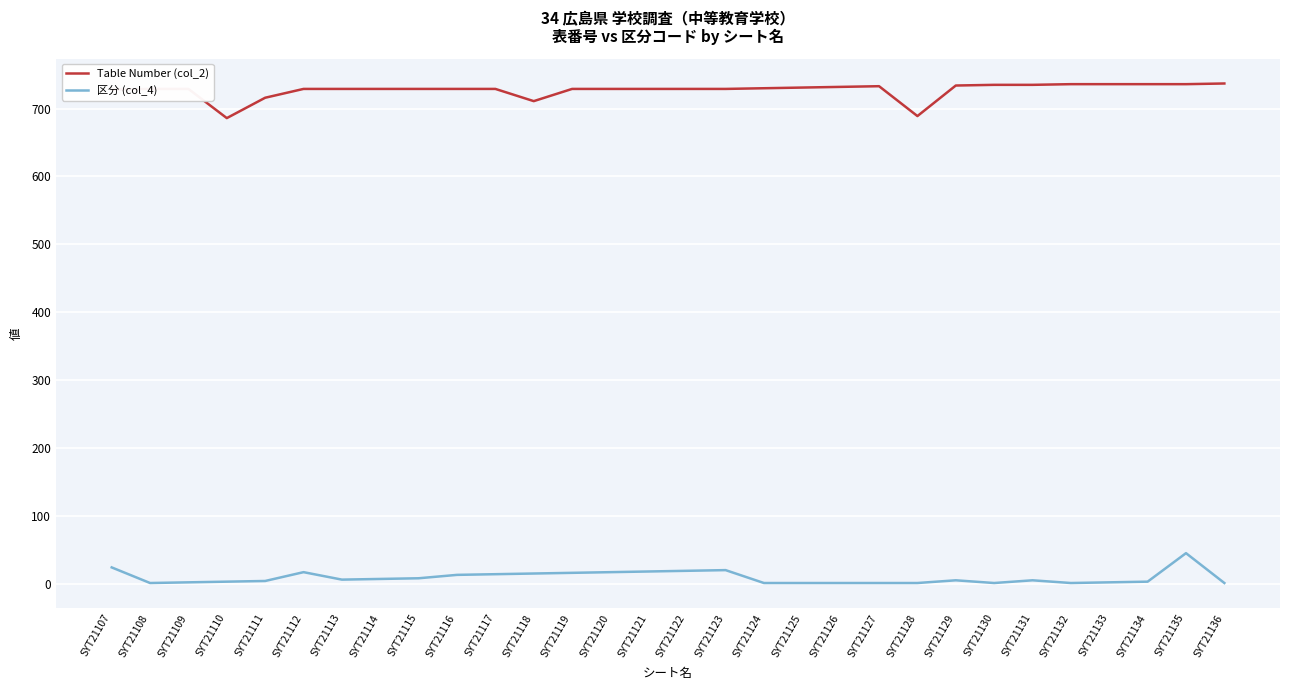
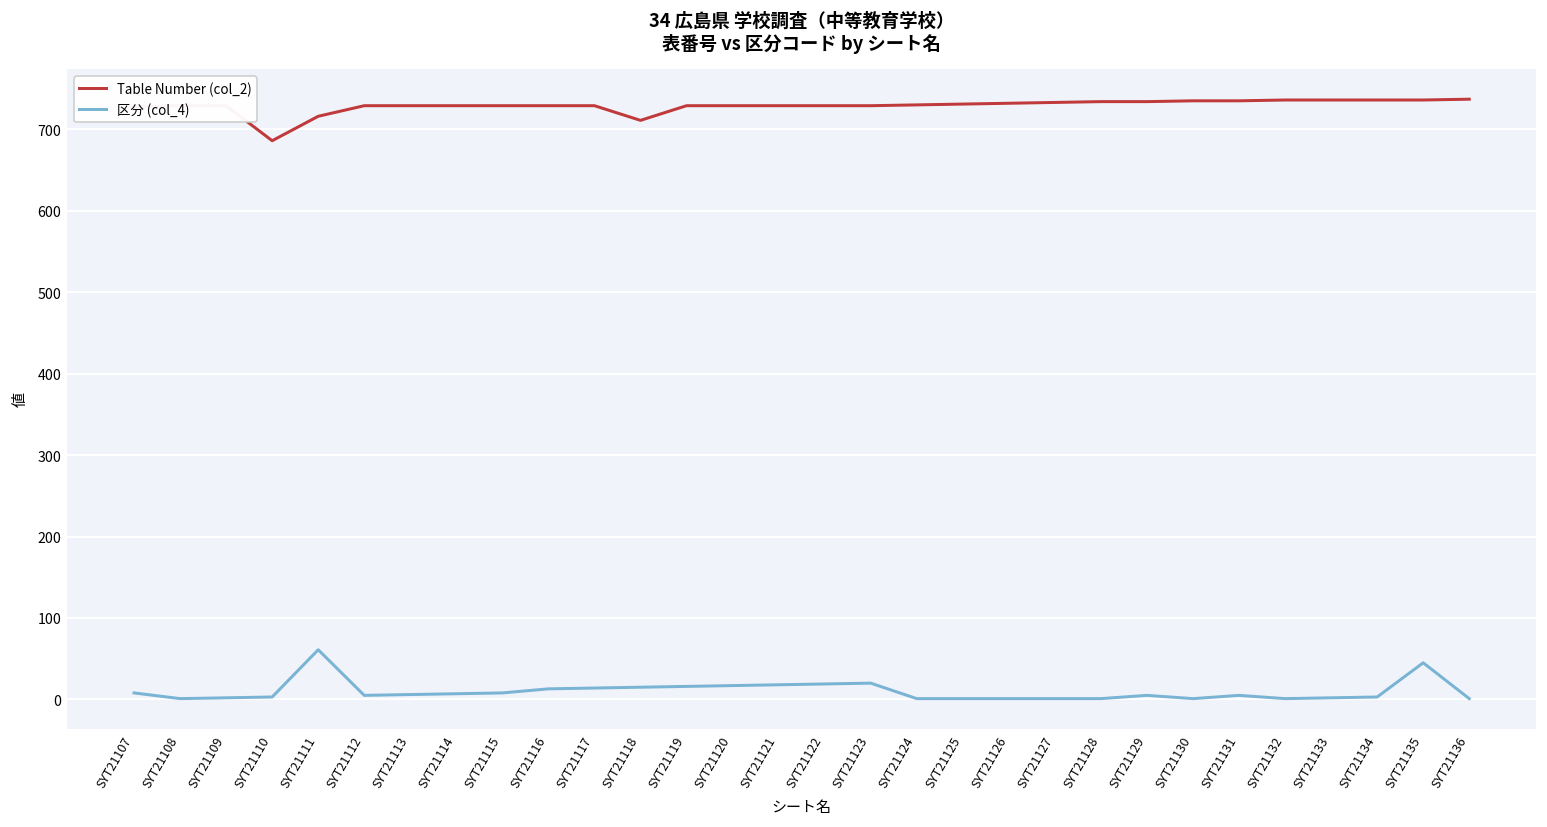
  {
    "Table Number (col_2)": {
      "SYT21110": 690,
      "SYT21111": 720,
      "SYT21112": 730,
      "SYT21113": 730,
      "SYT21114": 730,
      "SYT21115": 730,
      "SYT21116": 730,
      "SYT21117": 730,
      "SYT21118": 710,
      "SYT21119": 730,
      "SYT21120": 730,
      "SYT21121": 730,
      "SYT21122": 730,
      "SYT21123": 730,
      "SYT21124": 730,
      "SYT21125": 730,
      "SYT21126": 730,
      "SYT21127": 730,
-     "SYT21128": 690,
+     "SYT21128": 730,
      "SYT21129": 730,
      "SYT21130": 740,
      "SYT21131": 740,
      "SYT21132": 740,
      "SYT21133": 740,
      "SYT21134": 740,
      "SYT21135": 740,
      "SYT21136": 740
    },
    "区分 (col_4)": {
-     "SYT21107": 20,
+     "SYT21107": 10,
      "SYT21108": 0,
      "SYT21109": 0,
      "SYT21110": 0,
-     "SYT21111": 0,
-     "SYT21112": 20,
+     "SYT21111": 60,
+     "SYT21112": 10,
      "SYT21113": 10,
      "SYT21114": 10,
      "SYT21115": 10,
      "SYT21116": 10,
      "SYT21117": 10,
      "SYT21118": 20,
      "SYT21119": 20,
      "SYT21120": 20,
      "SYT21121": 20,
      "SYT21122": 20,
      "SYT21123": 20,
      "SYT21124": 0,
      "SYT21125": 0,
      "SYT21126": 0,
      "SYT21127": 0,
      "SYT21128": 0,
      "SYT21129": 10,
      "SYT21130": 0,
      "SYT21131": 10,
      "SYT21132": 0,
      "SYT21133": 0,
      "SYT21134": 0,
      "SYT21135": 50,
      "SYT21136": 0
    }
  }
